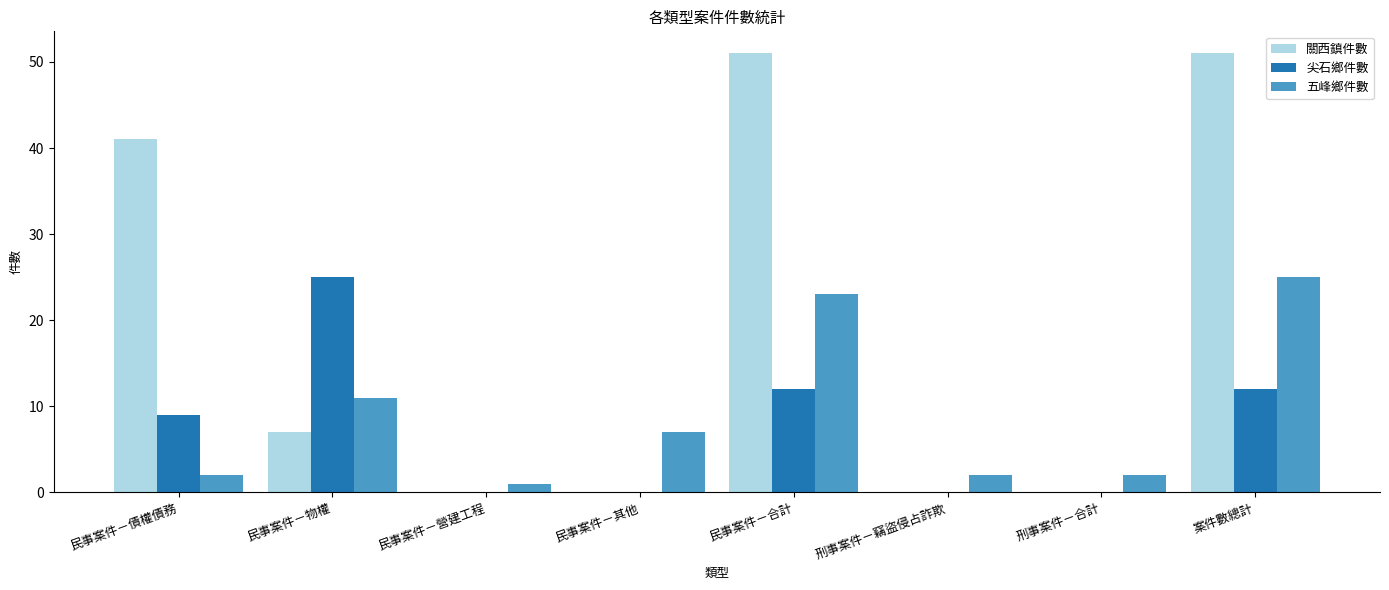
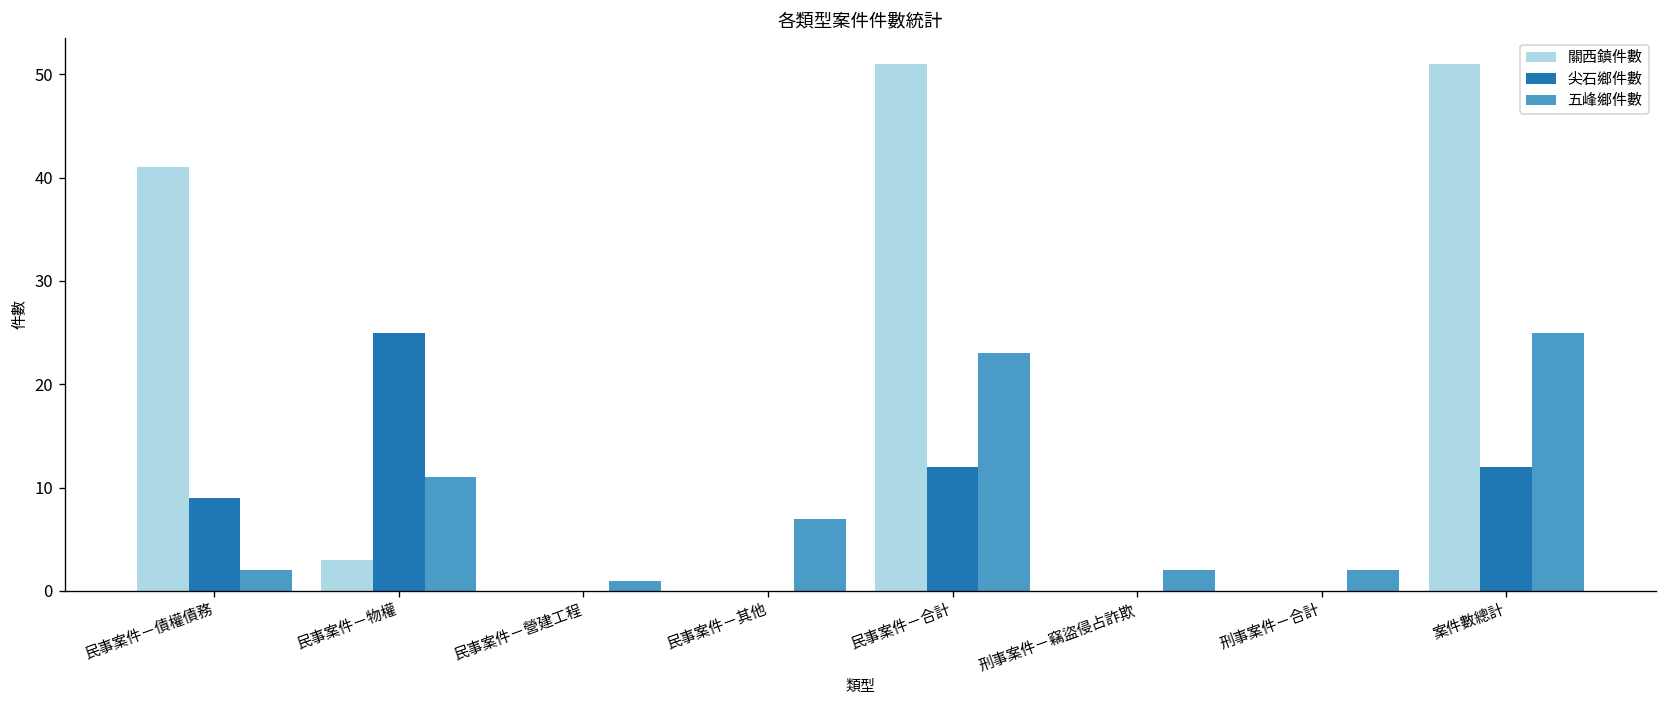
  {
    "關西鎮件數": {
      "民事案件－債權債務": 41,
-     "民事案件－物權": 7,
+     "民事案件－物權": 3,
      "民事案件－營建工程": 0,
      "民事案件－其他": 0,
      "民事案件－合計": 51,
      "刑事案件－竊盜侵占詐欺": 0,
      "刑事案件－合計": 0,
      "案件數總計": 51
    }
  }
